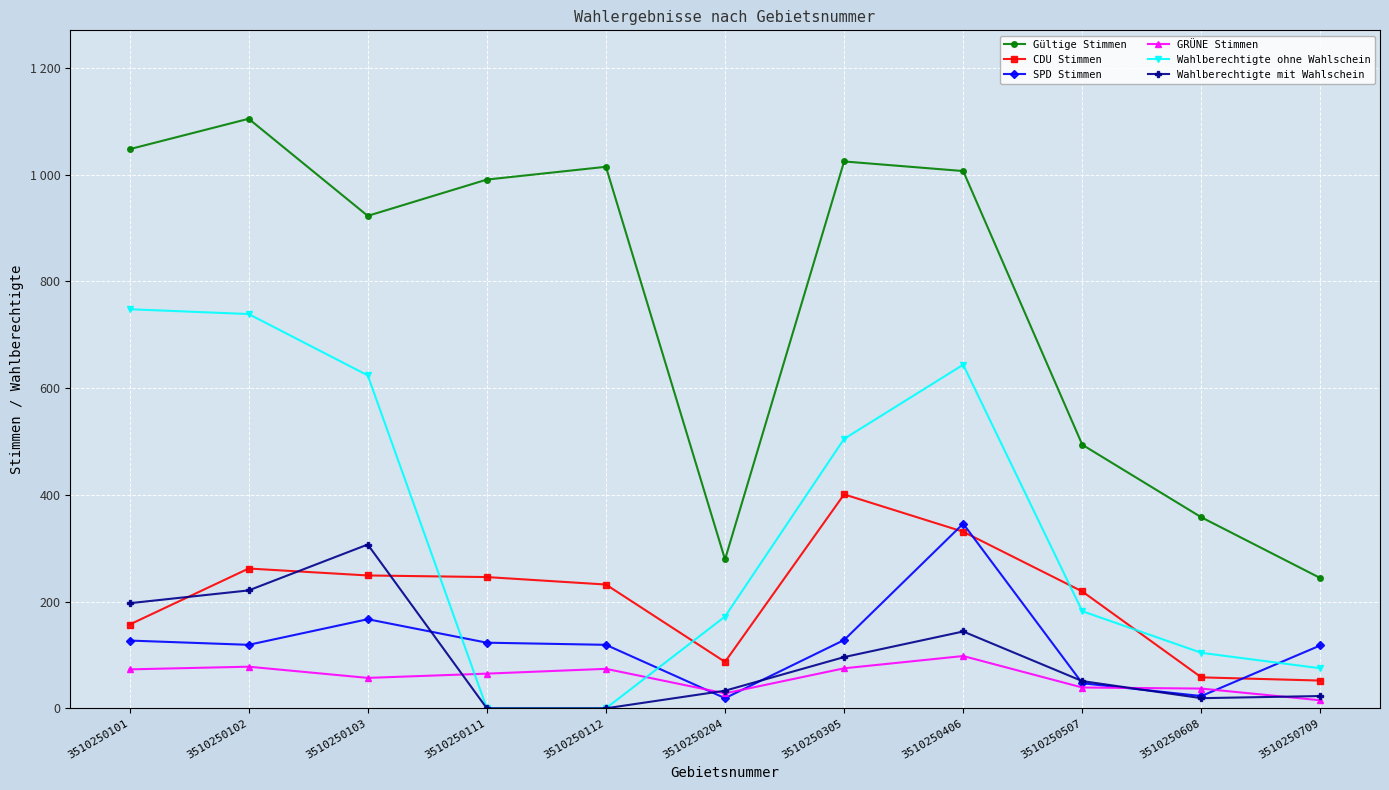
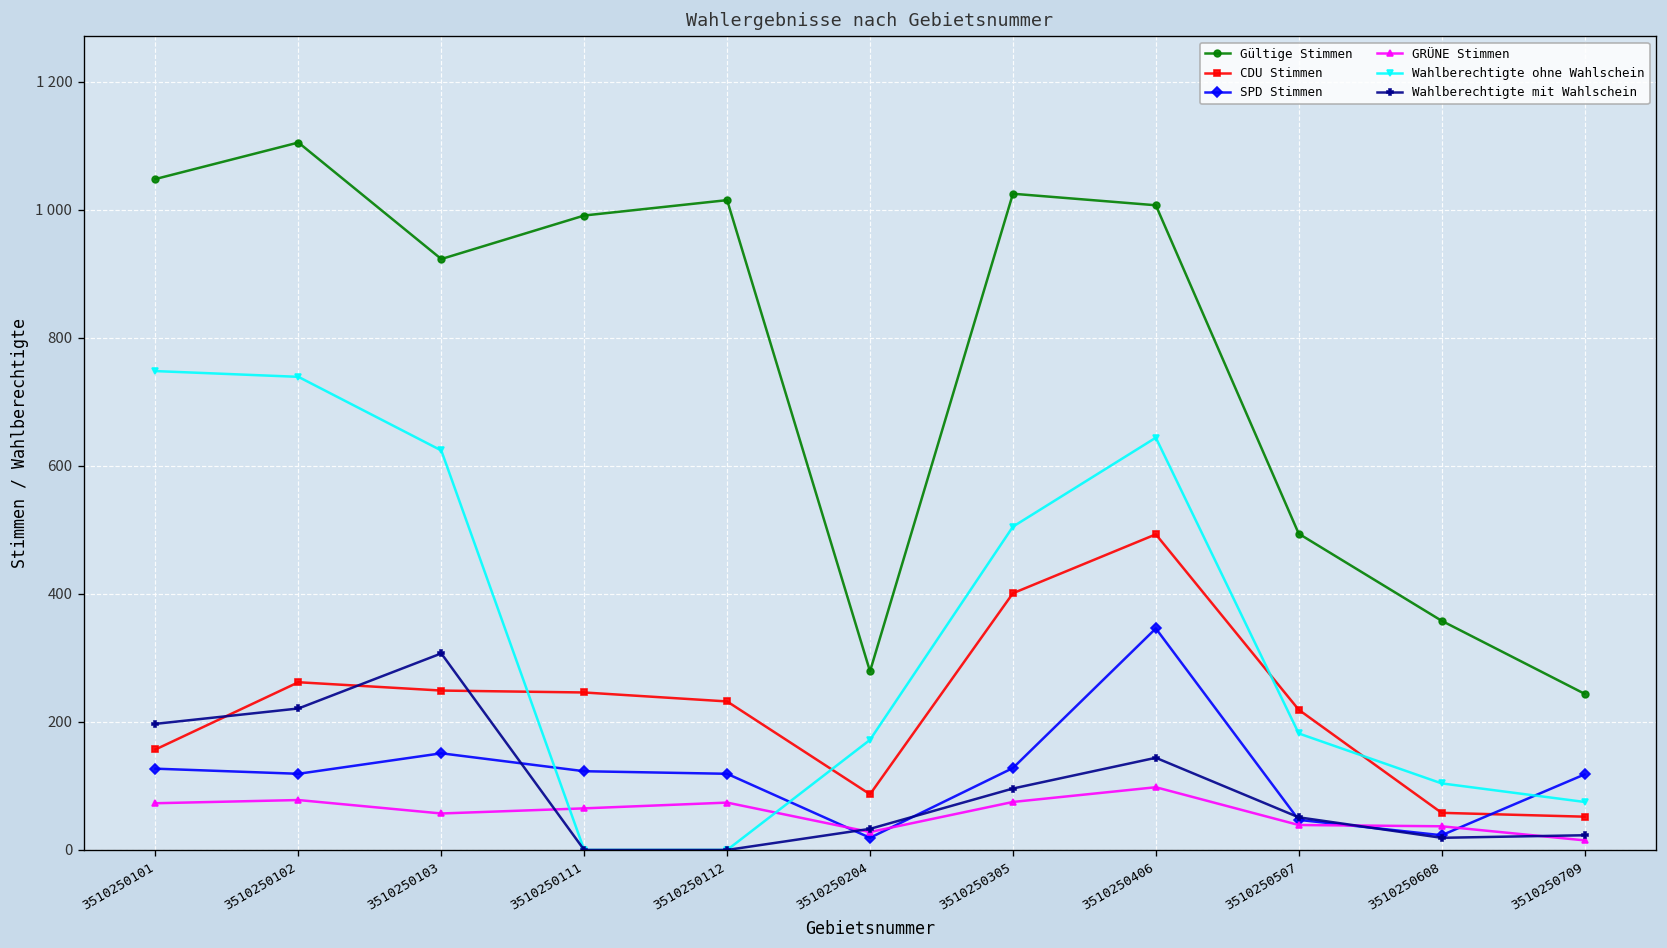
  {
    "Gültige Stimmen": {
      "3510250101": 1050,
      "3510250102": 1110,
      "3510250103": 920,
      "3510250111": 990,
      "3510250112": 1020,
      "3510250204": 280,
      "3510250305": 1030,
      "3510250406": 1010,
      "3510250507": 490,
      "3510250608": 360,
      "3510250709": 240
    },
    "CDU Stimmen": {
      "3510250101": 160,
      "3510250102": 260,
      "3510250103": 250,
      "3510250111": 250,
      "3510250112": 230,
      "3510250204": 90,
      "3510250305": 400,
-     "3510250406": 330,
+     "3510250406": 490,
      "3510250507": 220,
      "3510250608": 60,
      "3510250709": 50
    },
    "SPD Stimmen": {
      "3510250101": 130,
      "3510250102": 120,
-     "3510250103": 170,
+     "3510250103": 150,
      "3510250111": 120,
      "3510250112": 120,
      "3510250204": 20,
      "3510250305": 130,
      "3510250406": 350,
      "3510250709": 120
    },
    "GRÜNE Stimmen": {
      "3510250101": 70,
      "3510250102": 80,
      "3510250103": 60,
      "3510250111": 70,
      "3510250112": 70,
      "3510250204": 30,
      "3510250305": 80,
      "3510250406": 100,
      "3510250507": 40,
      "3510250608": 40,
      "3510250709": 20
    },
    "Wahlberechtigte ohne Wahlschein": {
      "3510250101": 750,
      "3510250102": 740,
      "3510250103": 620,
      "3510250204": 170,
      "3510250305": 510,
      "3510250406": 640,
      "3510250507": 180,
      "3510250608": 100,
      "3510250709": 80
    },
    "Wahlberechtigte mit Wahlschein": {
      "3510250101": 200,
      "3510250102": 220,
      "3510250103": 310,
      "3510250204": 30,
      "3510250305": 100,
      "3510250406": 140,
      "3510250709": 20
    }
  }
